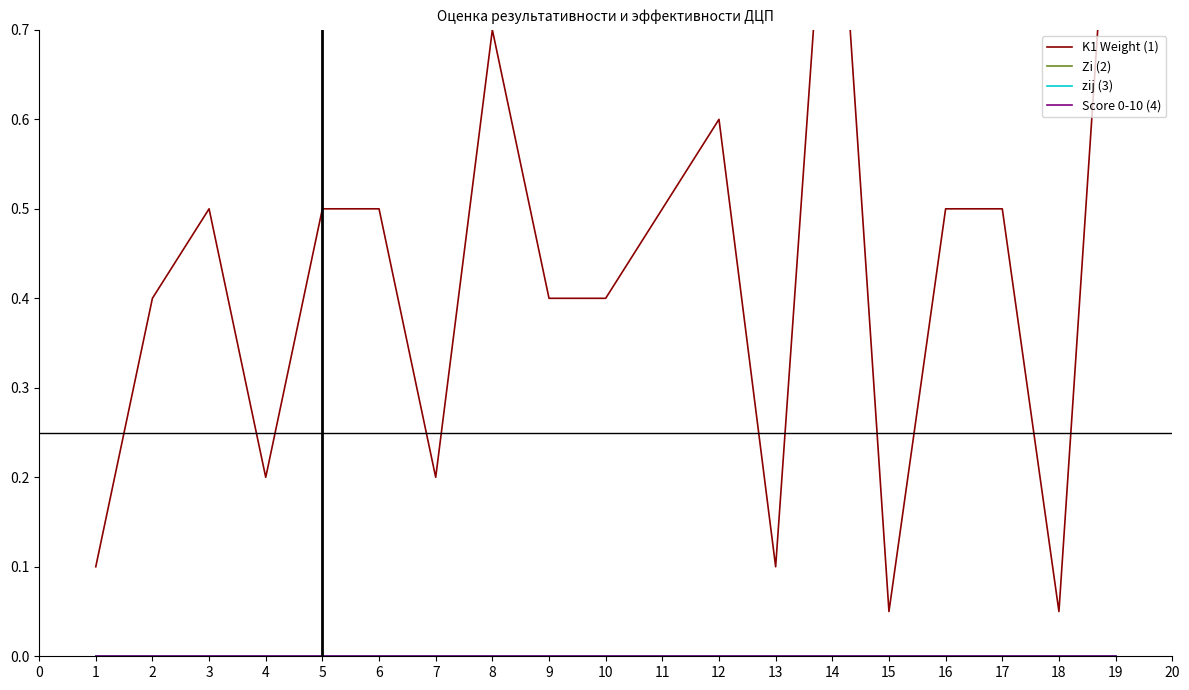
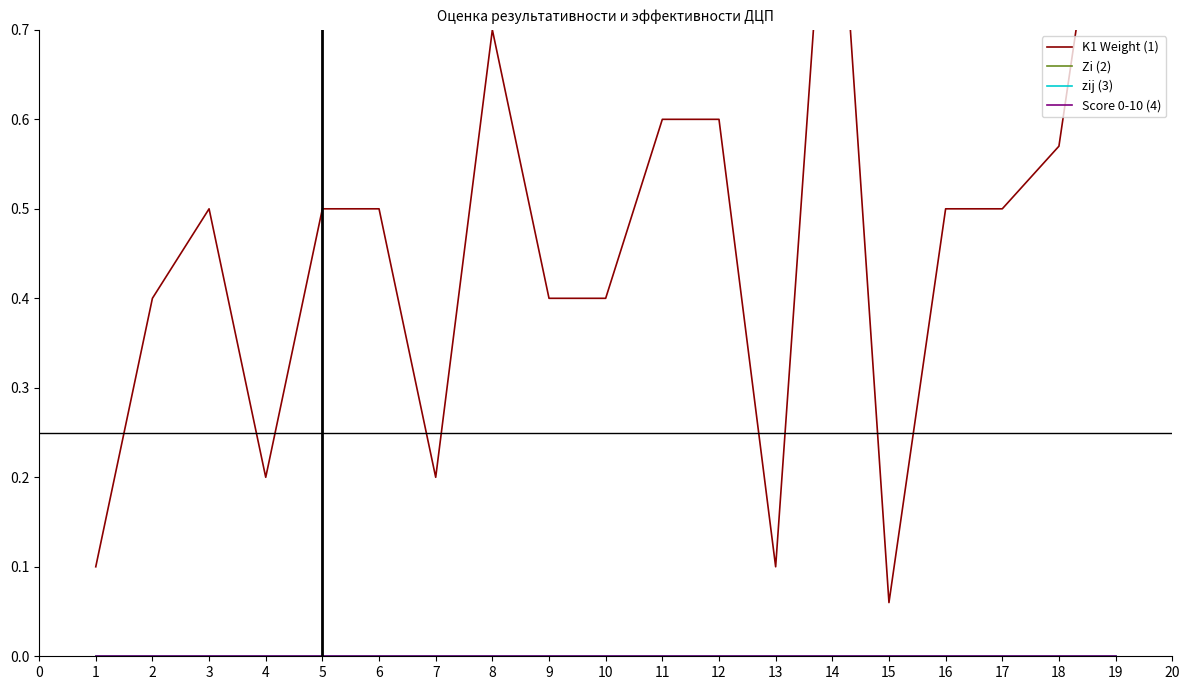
  {
    "K1 Weight (1)": {
      "1": 0.10,
      "2": 0.40,
      "3": 0.50,
      "4": 0.20,
      "5": 0.50,
      "6": 0.50,
      "7": 0.20,
      "8": 0.70,
      "9": 0.40,
      "10": 0.40,
-     "11": 0.5,
+     "11": 0.6,
      "12": 0.60,
      "13": 0.10,
-     "15": 0.05,
+     "15": 0.06,
      "16": 0.50,
      "17": 0.50,
-     "18": 0.05
+     "18": 0.57
    },
    "Score 0-10 (4)": {
      "1": 0.00,
      "2": 0.00,
      "3": 0.00,
      "4": 0.00,
      "5": 0.00,
      "6": 0.00,
      "7": 0.00,
      "8": 0.00,
      "9": 0.00,
      "10": 0.00,
      "11": 0.00,
      "12": 0.00,
      "13": 0.00,
      "14": 0.00,
      "15": 0.00,
      "16": 0.00,
      "17": 0.00,
      "18": 0.00,
      "19": 0.00
    }
  }
